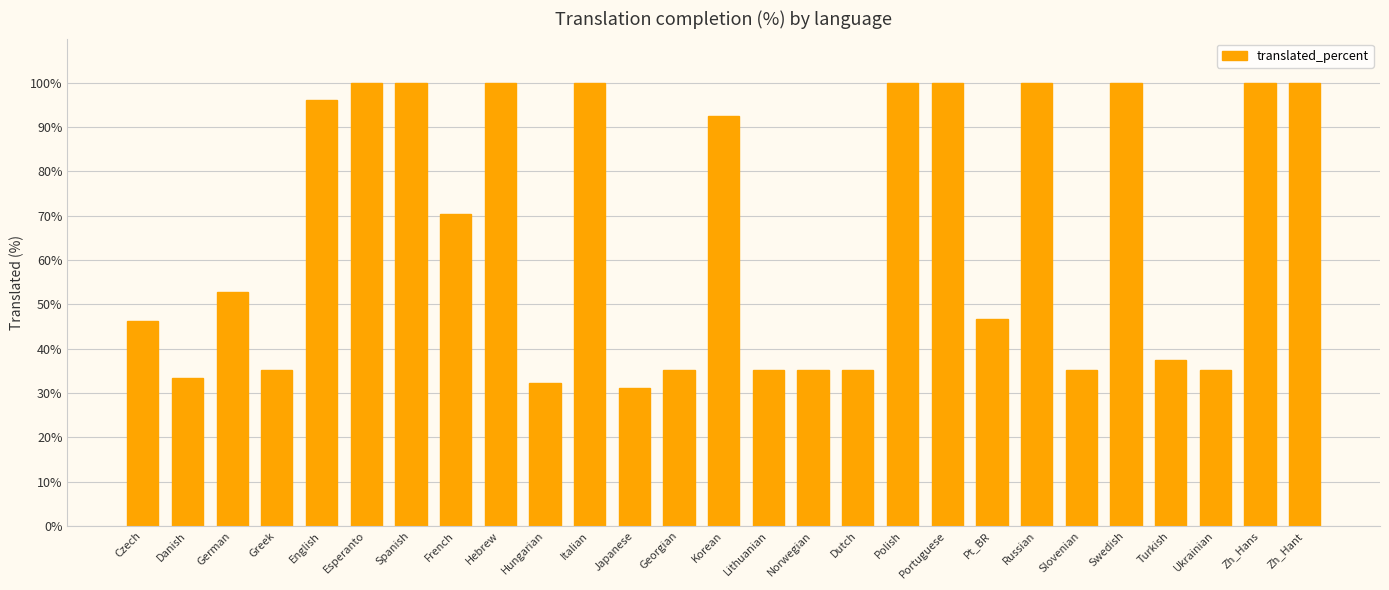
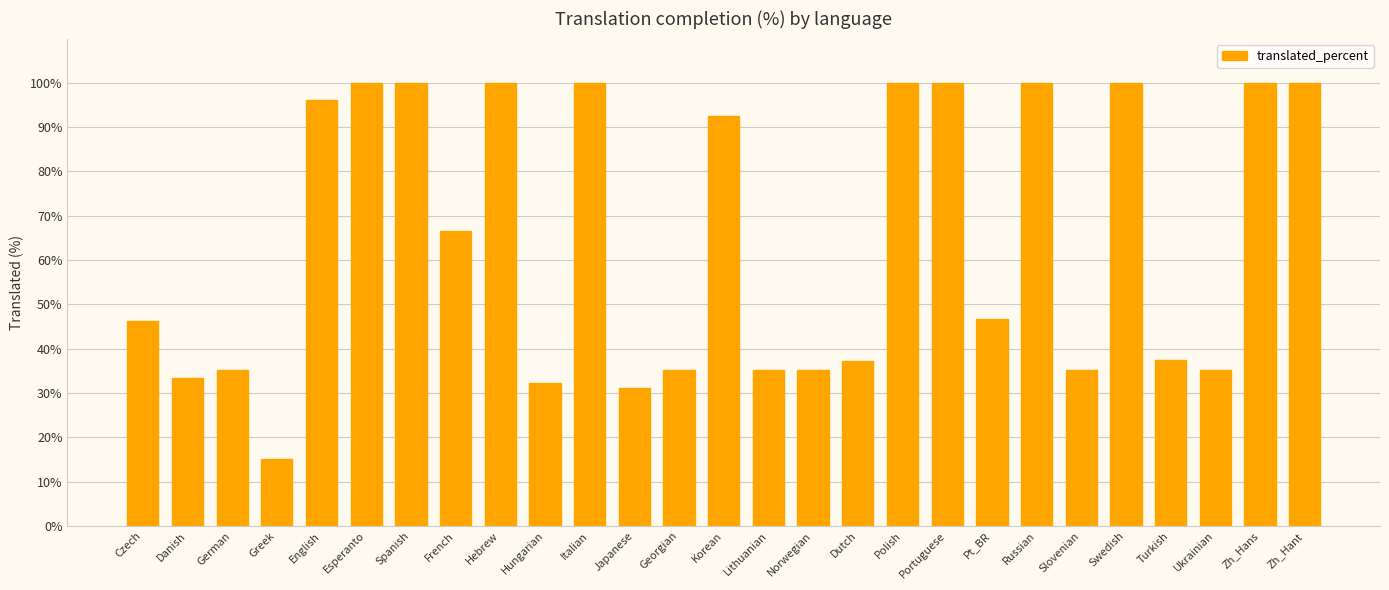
  {
    "Czech": "46%",
    "Danish": "33%",
-   "German": "53%",
-   "Greek": "35%",
+   "German": "35%",
+   "Greek": "15%",
    "English": "96%",
    "Esperanto": "100%",
    "Spanish": "100%",
-   "French": "70%",
+   "French": "67%",
    "Hebrew": "100%",
    "Hungarian": "32%",
    "Italian": "100%",
    "Japanese": "31%",
    "Georgian": "35%",
    "Korean": "93%",
    "Lithuanian": "35%",
    "Norwegian": "35%",
-   "Dutch": "35%",
+   "Dutch": "37%",
    "Polish": "100%",
    "Portuguese": "100%",
    "Pt_BR": "47%",
    "Russian": "100%",
    "Slovenian": "35%",
    "Swedish": "100%",
    "Turkish": "37%",
    "Ukrainian": "35%",
    "Zh_Hans": "100%",
    "Zh_Hant": "100%"
  }
